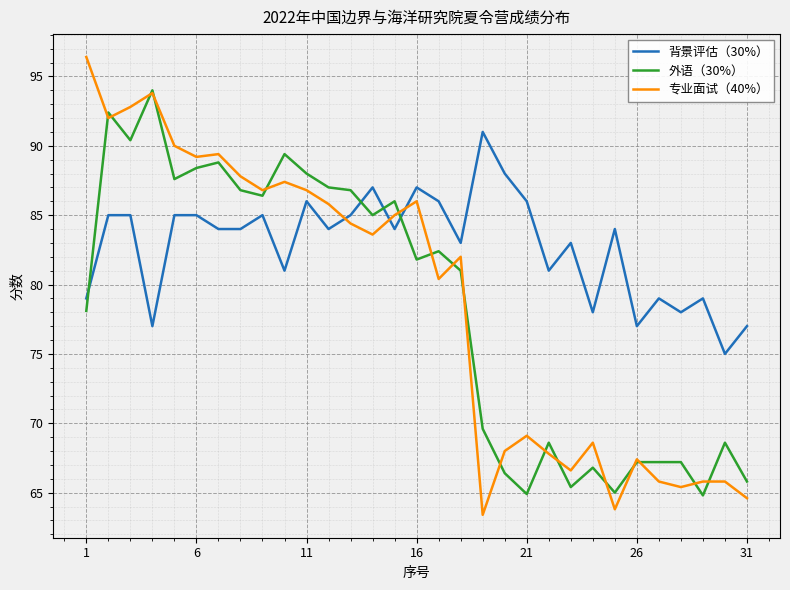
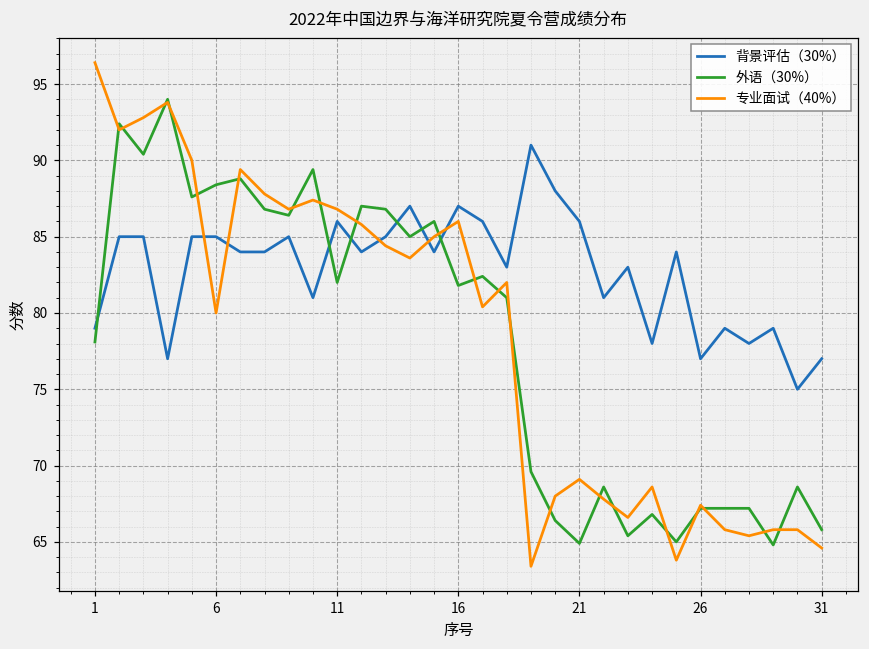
  {
    "背景评估（30%）": {
      "1": 79.0,
      "6": 85.0,
      "11": 86.0,
      "16": 87.0,
      "21": 86.0,
      "26": 77.0,
      "31": 77.0
    },
    "外语（30%）": {
      "1": 78,
      "6": 88.4,
-     "11": 88,
+     "11": 82,
      "16": 81.8,
      "21": 65,
      "26": 67.2,
      "31": 65.8
    },
    "专业面试（40%）": {
      "1": 96.4,
-     "6": 89.2,
+     "6": 80.0,
      "11": 86.8,
      "16": 86.0,
      "21": 69.1,
      "26": 67.4,
      "31": 64.6
    }
  }
